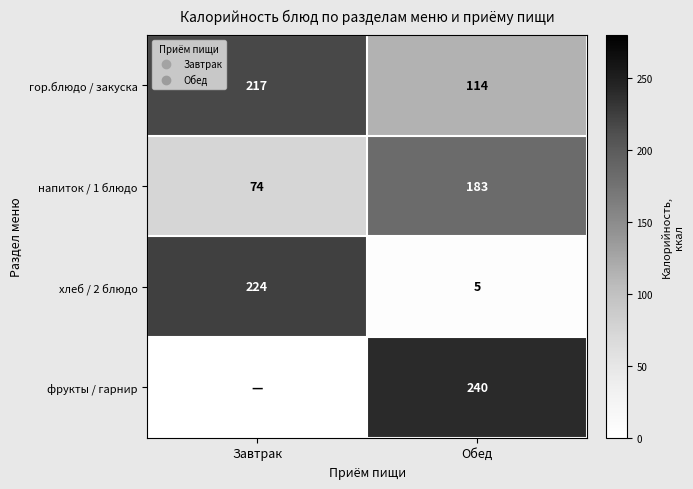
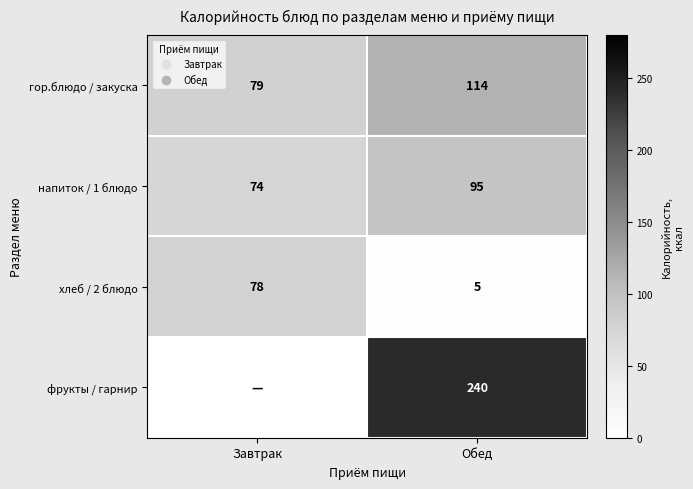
  {
    "гор.блюдо / закуска": {
-     "Завтрак": 217,
+     "Завтрак": 79,
      "Обед": 114
    },
    "напиток / 1 блюдо": {
      "Завтрак": 74,
-     "Обед": 183
+     "Обед": 95
    },
    "хлеб / 2 блюдо": {
-     "Завтрак": 224,
+     "Завтрак": 78,
      "Обед": 5
    },
    "фрукты / гарнир": {
      "Обед": 240
    }
  }
